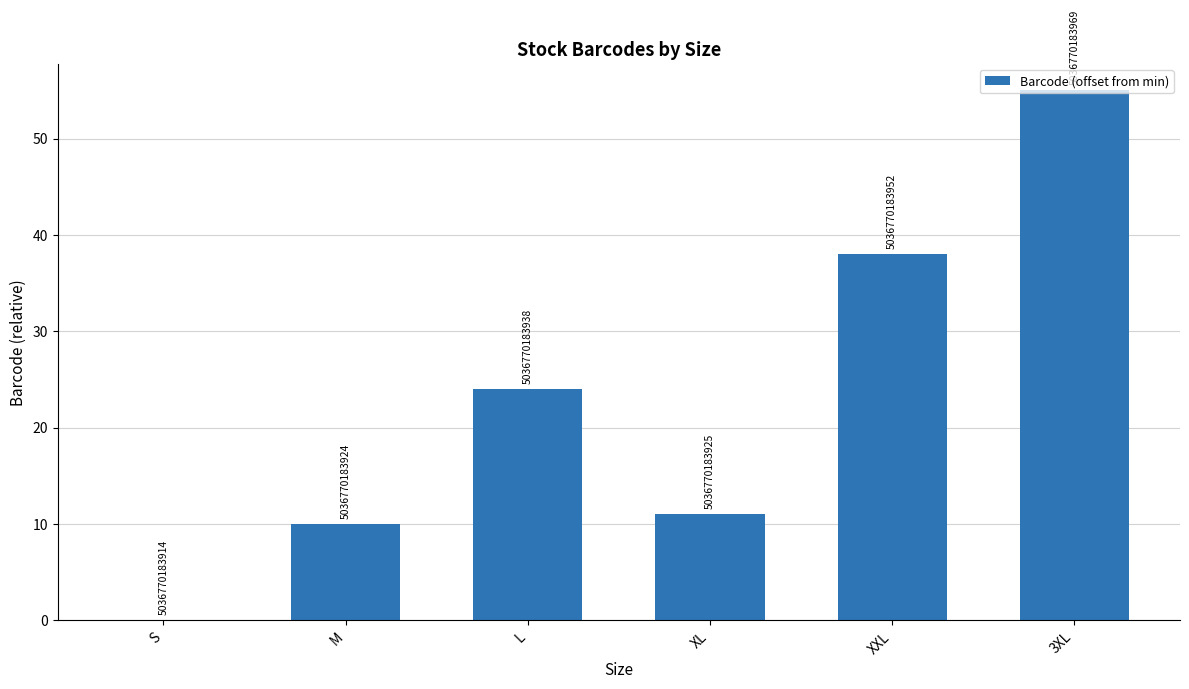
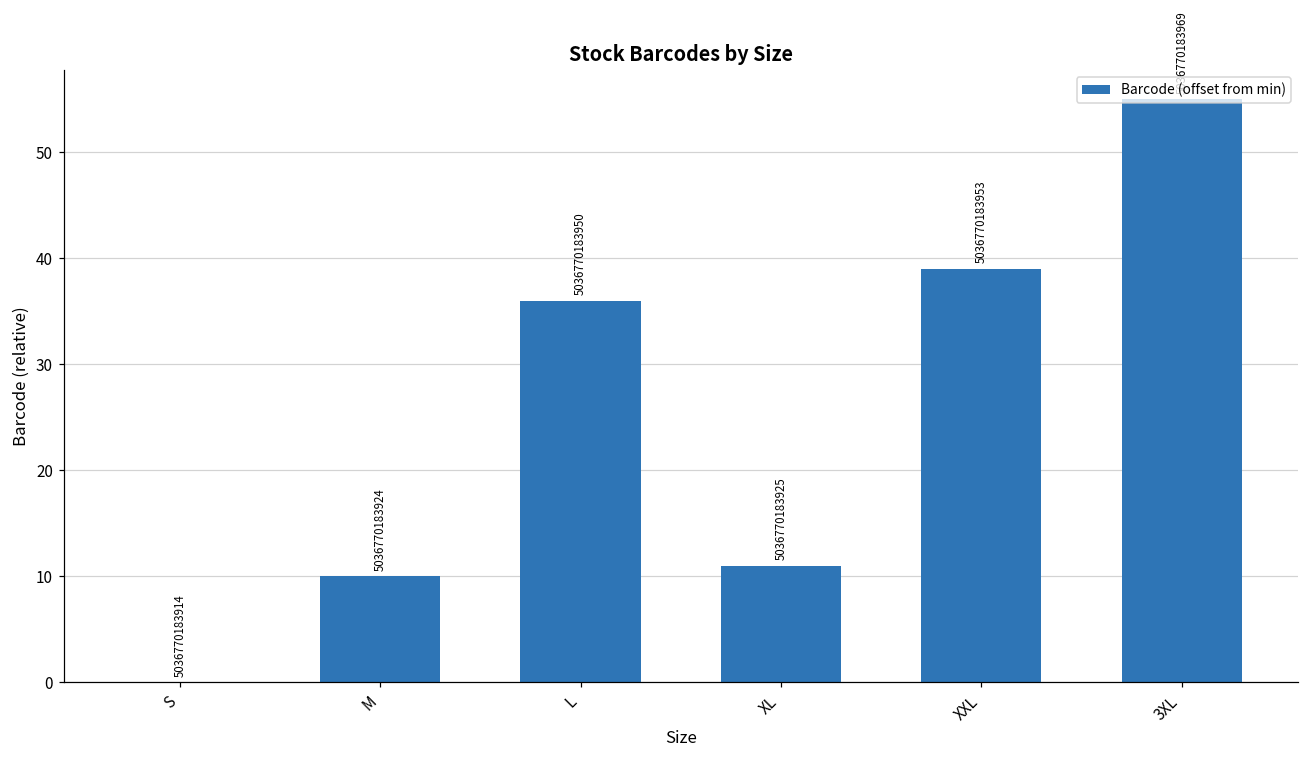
  {
-   "L": 5036770183938,
-   "XXL": 5036770183952
+   "L": 5036770183950,
+   "XXL": 5036770183953
  }
